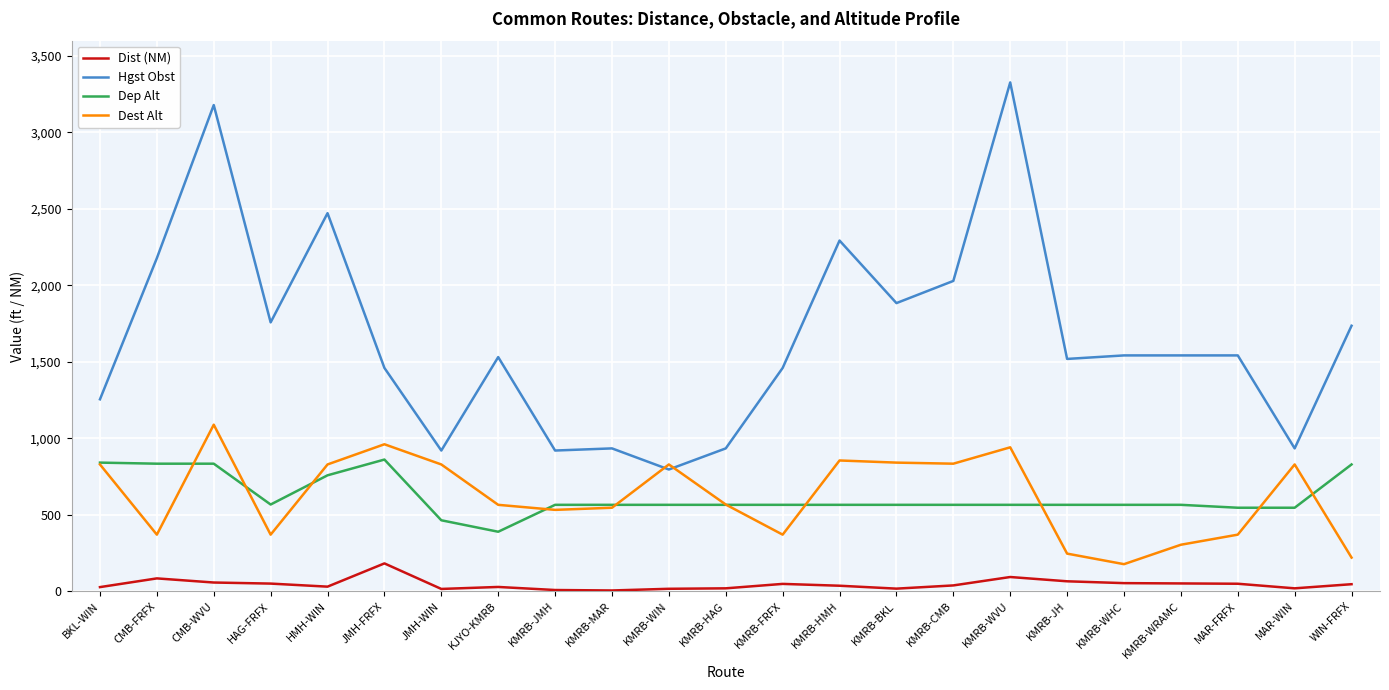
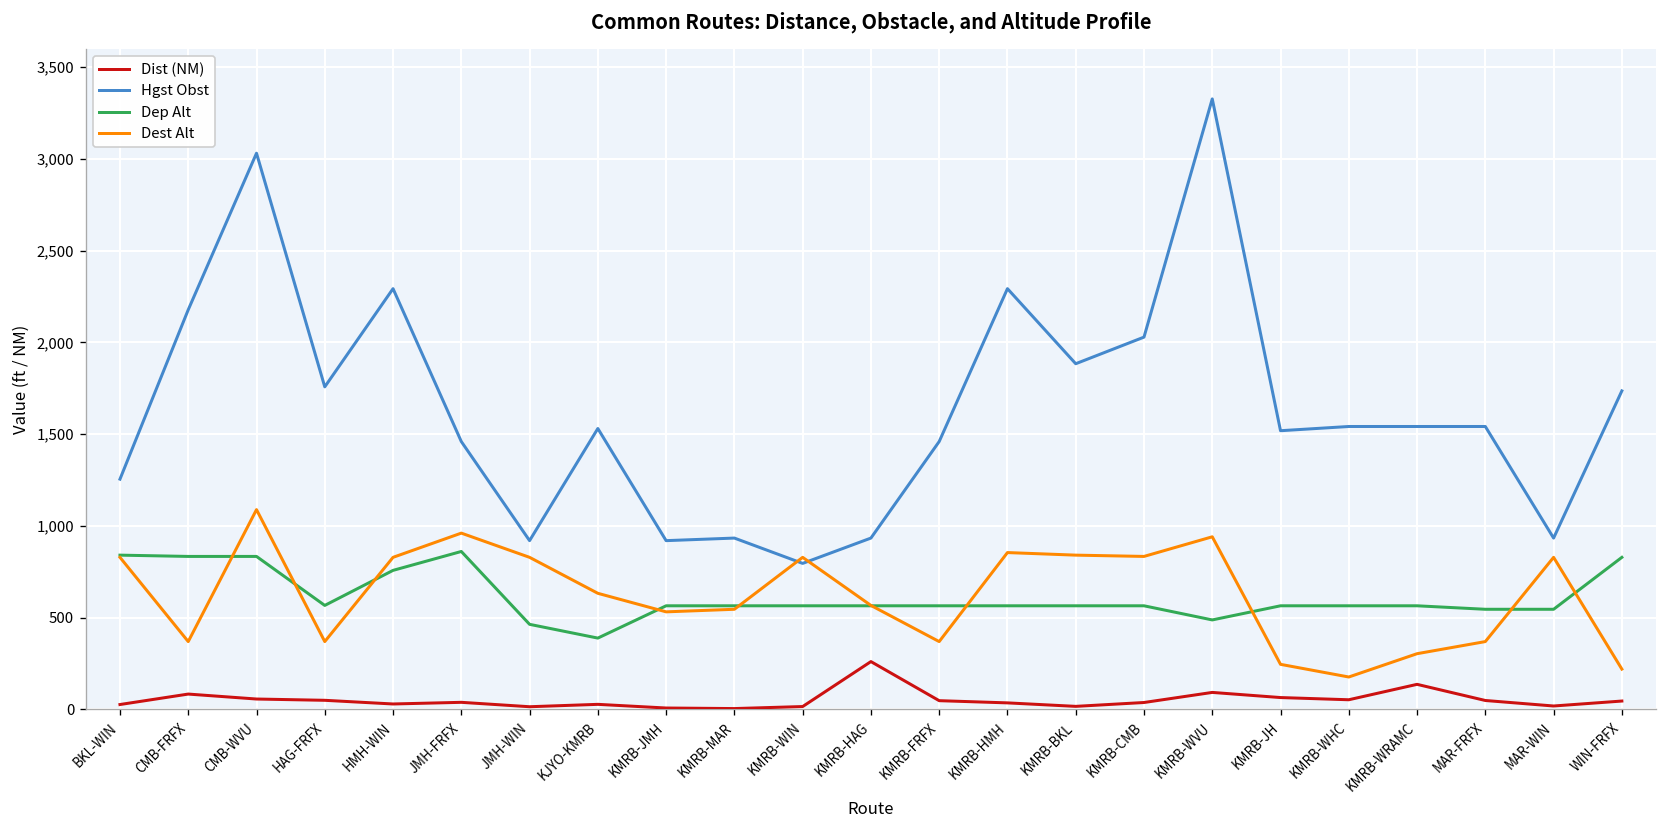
  {
    "Dist (NM)": {
      "BKL-WIN": "30",
      "CMB-FRFX": "80",
      "CMB-WVU": "60",
      "HAG-FRFX": "50",
      "HMH-WIN": "30",
-     "JMH-FRFX": "180",
+     "JMH-FRFX": "40",
      "JMH-WIN": "20",
      "KJYO-KMRB": "30",
      "KMRB-JMH": "10",
      "KMRB-MAR": "10",
      "KMRB-WIN": "20",
-     "KMRB-HAG": "20",
+     "KMRB-HAG": "260",
      "KMRB-FRFX": "50",
      "KMRB-HMH": "40",
      "KMRB-BKL": "20",
      "KMRB-CMB": "40",
      "KMRB-WVU": "90",
      "KMRB-JH": "70",
      "KMRB-WHC": "50",
-     "KMRB-WRAMC": "50",
+     "KMRB-WRAMC": "140",
      "MAR-FRFX": "50",
      "MAR-WIN": "20",
      "WIN-FRFX": "50"
    },
    "Hgst Obst": {
      "BKL-WIN": "1,260",
      "CMB-FRFX": "2,180",
-     "CMB-WVU": "3,180",
+     "CMB-WVU": "3,030",
      "HAG-FRFX": "1,760",
-     "HMH-WIN": "2,470",
+     "HMH-WIN": "2,290",
      "JMH-FRFX": "1,460",
      "JMH-WIN": "920",
      "KJYO-KMRB": "1,530",
      "KMRB-JMH": "920",
      "KMRB-MAR": "930",
      "KMRB-WIN": "800",
      "KMRB-HAG": "930",
      "KMRB-FRFX": "1,460",
      "KMRB-HMH": "2,290",
      "KMRB-BKL": "1,880",
      "KMRB-CMB": "2,030",
      "KMRB-WVU": "3,330",
      "KMRB-JH": "1,520",
      "KMRB-WHC": "1,540",
      "KMRB-WRAMC": "1,540",
      "MAR-FRFX": "1,540",
      "MAR-WIN": "930",
      "WIN-FRFX": "1,740"
    },
    "Dep Alt": {
      "CMB-FRFX": "830",
      "CMB-WVU": "830",
      "HAG-FRFX": "570",
      "HMH-WIN": "760",
      "JMH-FRFX": "860",
      "JMH-WIN": "460",
      "KJYO-KMRB": "390",
      "KMRB-JMH": "570",
      "KMRB-MAR": "570",
      "KMRB-WIN": "570",
      "KMRB-FRFX": "570",
      "KMRB-HMH": "570",
      "KMRB-BKL": "570",
      "KMRB-CMB": "570",
-     "KMRB-WVU": "570",
+     "KMRB-WVU": "490",
      "KMRB-JH": "570",
      "KMRB-WHC": "570",
      "KMRB-WRAMC": "570",
      "MAR-FRFX": "550",
      "MAR-WIN": "550",
      "WIN-FRFX": "830"
    },
    "Dest Alt": {
      "CMB-FRFX": "370",
      "CMB-WVU": "1,090",
      "HAG-FRFX": "370",
      "HMH-WIN": "830",
      "JMH-FRFX": "960",
      "JMH-WIN": "830",
-     "KJYO-KMRB": "570",
+     "KJYO-KMRB": "630",
      "KMRB-JMH": "530",
      "KMRB-MAR": "550",
      "KMRB-WIN": "830",
      "KMRB-FRFX": "370",
      "KMRB-HMH": "860",
      "KMRB-BKL": "840",
      "KMRB-CMB": "830",
      "KMRB-WVU": "940",
      "KMRB-JH": "250",
      "KMRB-WHC": "180",
      "KMRB-WRAMC": "300",
      "MAR-FRFX": "370",
      "MAR-WIN": "830",
      "WIN-FRFX": "220"
    }
  }
